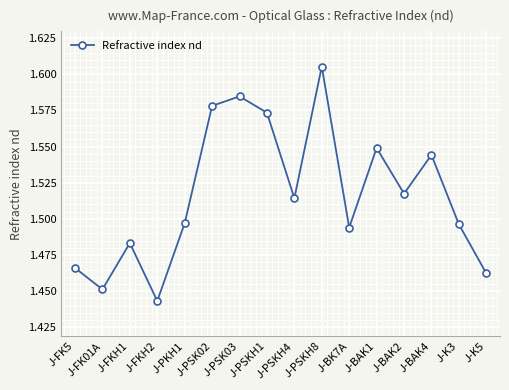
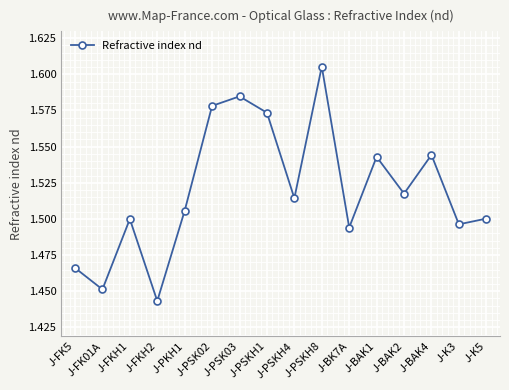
  {
    "J-FK5": 1.466,
    "J-FK01A": 1.451,
-   "J-FKH1": 1.483,
+   "J-FKH1": 1.500,
    "J-FKH2": 1.443,
-   "J-PKH1": 1.497,
+   "J-PKH1": 1.506,
    "J-PSK02": 1.578,
    "J-PSK03": 1.585,
    "J-PSKH1": 1.573,
    "J-PSKH4": 1.514,
    "J-PSKH8": 1.605,
    "J-BK7A": 1.494,
-   "J-BAK1": 1.549,
+   "J-BAK1": 1.543,
    "J-BAK2": 1.517,
    "J-BAK4": 1.544,
    "J-K3": 1.496,
-   "J-K5": 1.462
+   "J-K5": 1.500
  }
